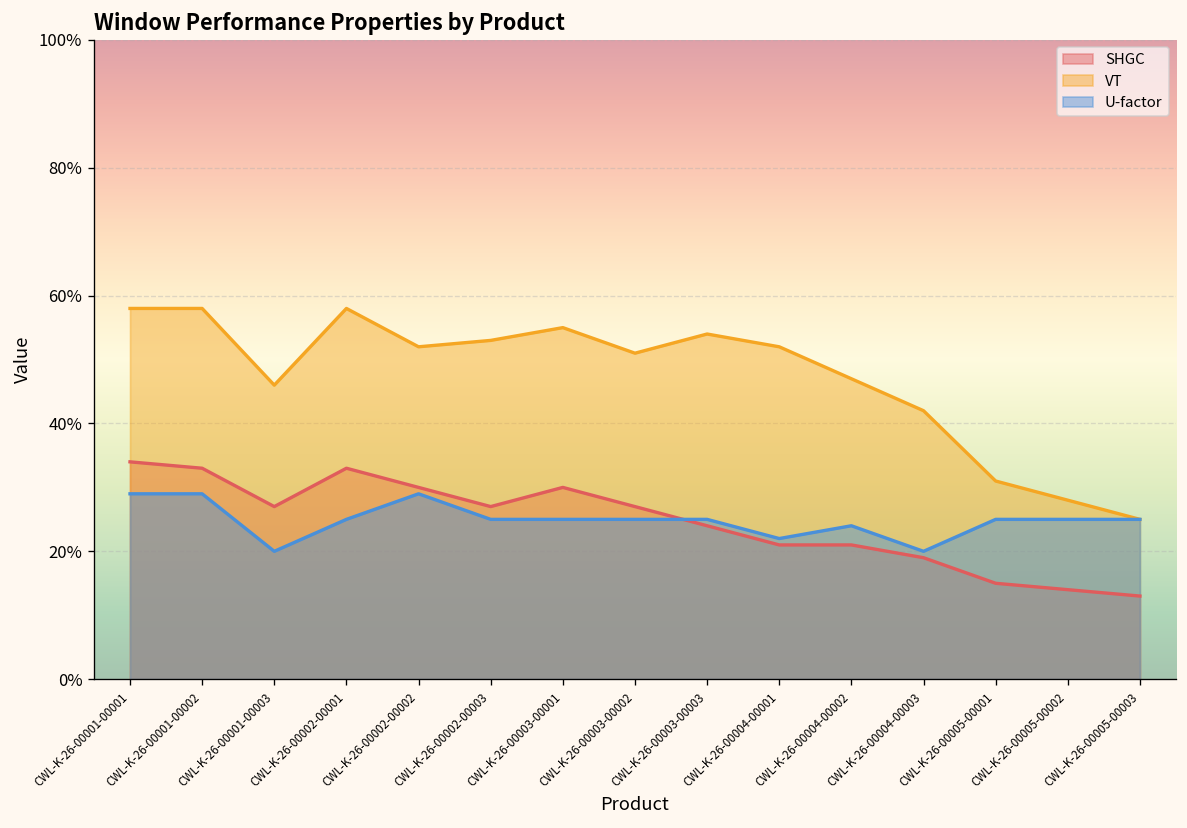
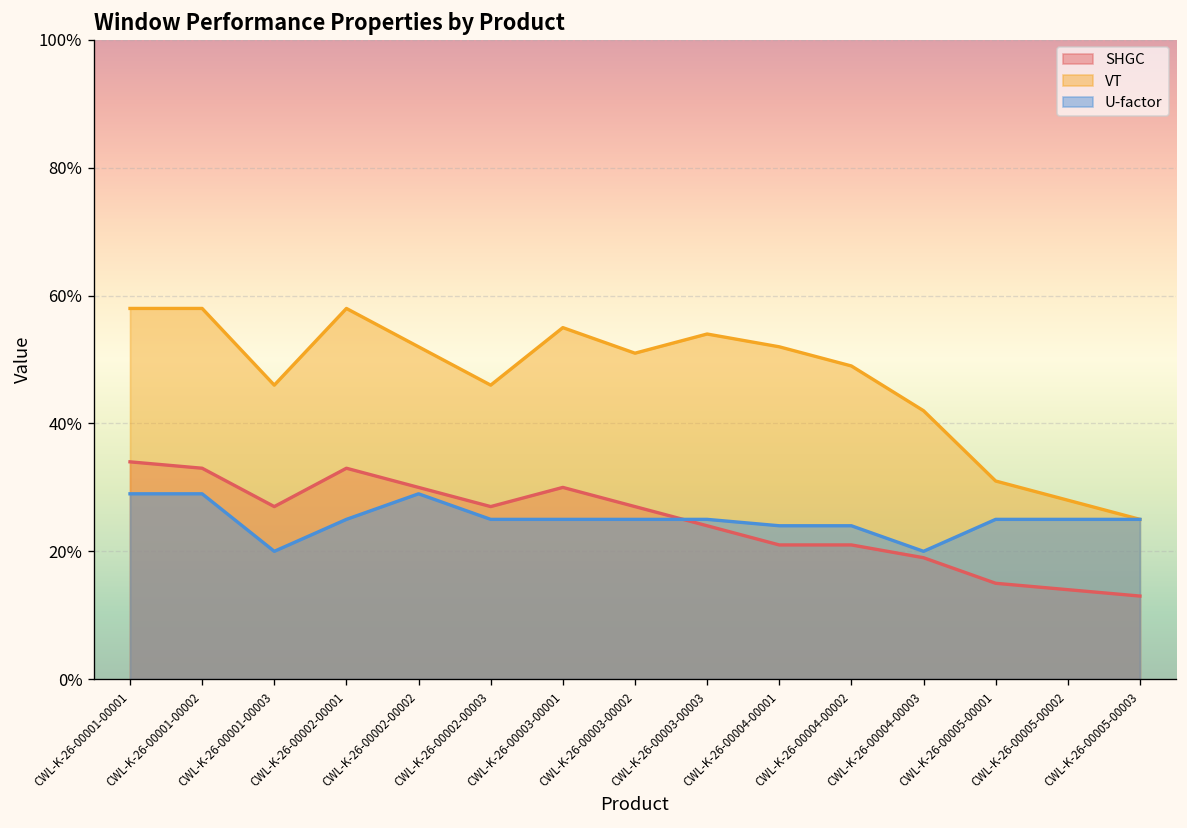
  {
    "SHGC": {
      "CWL-K-26-00001-00001": "34%",
      "CWL-K-26-00001-00002": "33%",
      "CWL-K-26-00001-00003": "27%",
      "CWL-K-26-00002-00001": "33%",
      "CWL-K-26-00002-00002": "30%",
      "CWL-K-26-00002-00003": "27%",
      "CWL-K-26-00003-00001": "30%",
      "CWL-K-26-00003-00002": "27%",
      "CWL-K-26-00003-00003": "24%",
      "CWL-K-26-00004-00001": "21%",
      "CWL-K-26-00004-00002": "21%",
      "CWL-K-26-00004-00003": "19%",
      "CWL-K-26-00005-00001": "15%",
      "CWL-K-26-00005-00002": "14%",
      "CWL-K-26-00005-00003": "13%"
    },
    "VT": {
      "CWL-K-26-00001-00001": "58%",
      "CWL-K-26-00001-00002": "58%",
      "CWL-K-26-00001-00003": "46%",
      "CWL-K-26-00002-00001": "58%",
      "CWL-K-26-00002-00002": "52%",
-     "CWL-K-26-00002-00003": "53%",
+     "CWL-K-26-00002-00003": "46%",
      "CWL-K-26-00003-00001": "55%",
      "CWL-K-26-00003-00002": "51%",
      "CWL-K-26-00003-00003": "54%",
      "CWL-K-26-00004-00001": "52%",
-     "CWL-K-26-00004-00002": "47%",
+     "CWL-K-26-00004-00002": "49%",
      "CWL-K-26-00004-00003": "42%",
      "CWL-K-26-00005-00001": "31%",
      "CWL-K-26-00005-00002": "28%"
    },
    "U-factor": {
      "CWL-K-26-00001-00001": "29%",
      "CWL-K-26-00001-00002": "29%",
      "CWL-K-26-00001-00003": "20%",
      "CWL-K-26-00002-00001": "25%",
      "CWL-K-26-00002-00002": "29%",
      "CWL-K-26-00002-00003": "25%",
      "CWL-K-26-00003-00001": "25%",
      "CWL-K-26-00003-00002": "25%",
      "CWL-K-26-00003-00003": "25%",
-     "CWL-K-26-00004-00001": "22%",
+     "CWL-K-26-00004-00001": "24%",
      "CWL-K-26-00004-00002": "24%",
      "CWL-K-26-00004-00003": "20%",
      "CWL-K-26-00005-00001": "25%",
      "CWL-K-26-00005-00002": "25%"
    }
  }
